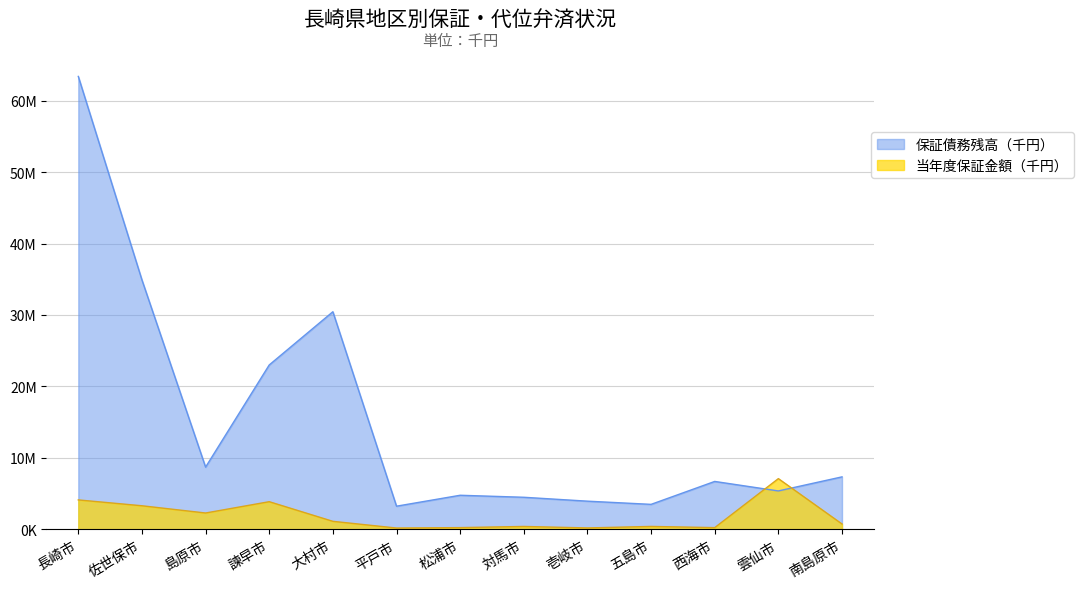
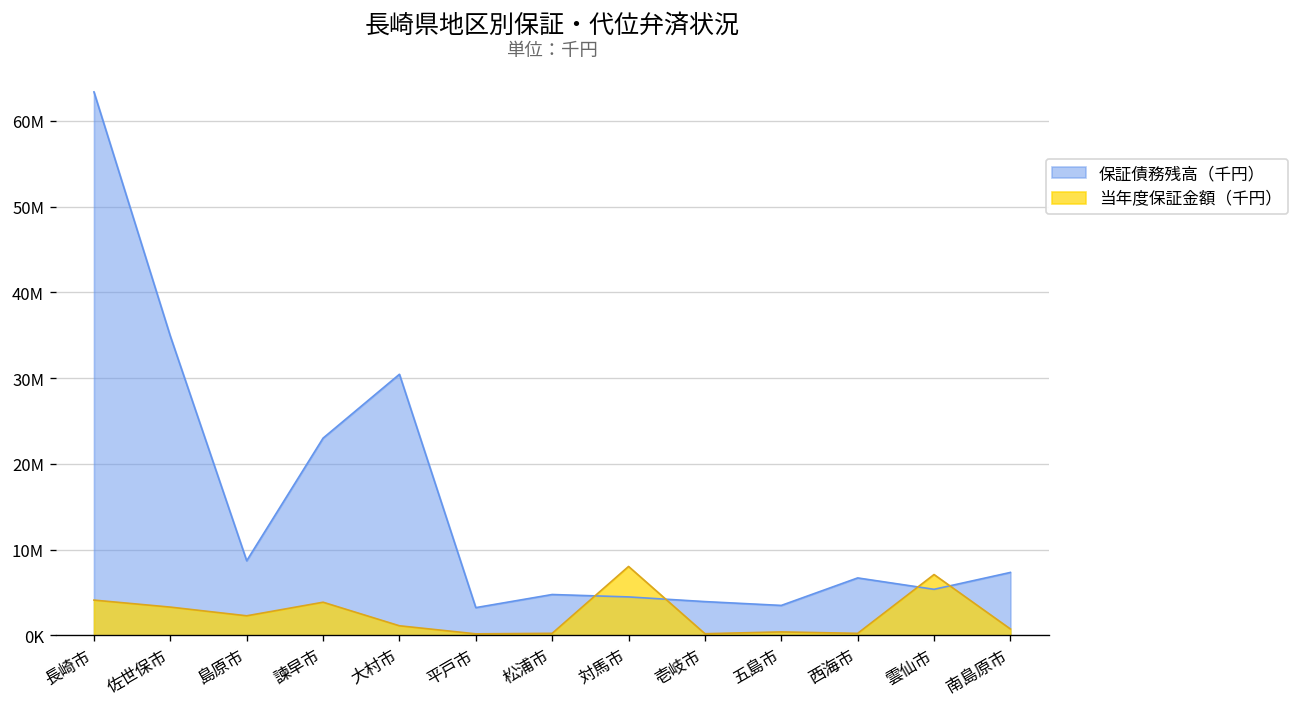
  {
    "保証債務残高（千円）": {
      "長崎市": 63000000,
      "佐世保市": 35000000,
      "島原市": 9000000,
      "諫早市": 23000000,
      "大村市": 30000000,
      "平戸市": 3000000,
      "松浦市": 5000000,
      "対馬市": 4000000,
      "壱岐市": 4000000,
      "五島市": 4000000,
      "西海市": 7000000,
      "雲仙市": 5000000,
      "南島原市": 7000000
    },
    "当年度保証金額（千円）": {
      "長崎市": 4000000,
      "佐世保市": 3000000,
      "島原市": 2000000,
      "諫早市": 4000000,
      "大村市": 1000000,
      "平戸市": 0,
      "松浦市": 0,
-     "対馬市": 0,
+     "対馬市": 8000000,
      "壱岐市": 0,
      "五島市": 0,
      "西海市": 0,
      "雲仙市": 7000000,
      "南島原市": 1000000
    }
  }
